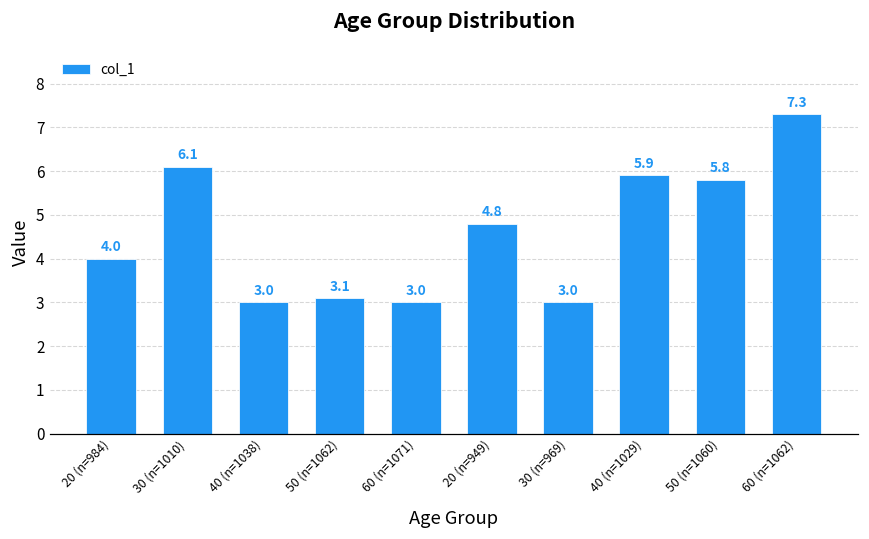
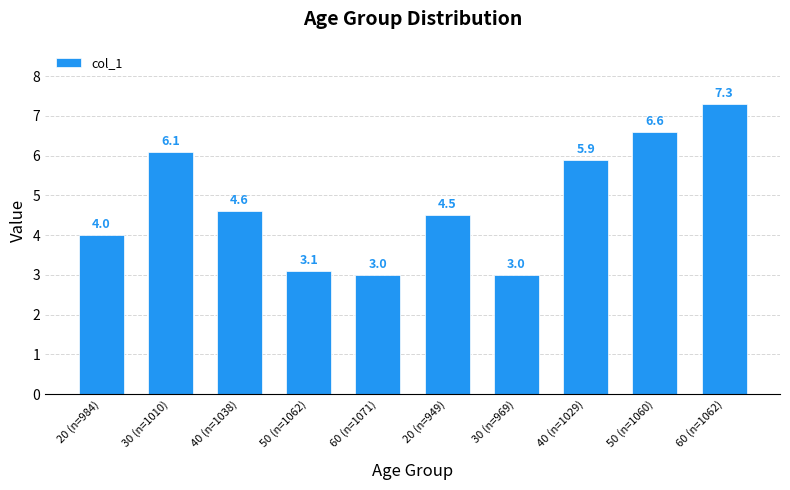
  {
    "20 (n=984)": 4.0,
    "30 (n=1010)": 6.1,
-   "40 (n=1038)": 3.0,
+   "40 (n=1038)": 4.6,
    "50 (n=1062)": 3.1,
    "60 (n=1071)": 3.0,
-   "20 (n=949)": 4.8,
+   "20 (n=949)": 4.5,
    "30 (n=969)": 3.0,
    "40 (n=1029)": 5.9,
-   "50 (n=1060)": 5.8,
+   "50 (n=1060)": 6.6,
    "60 (n=1062)": 7.3
  }
